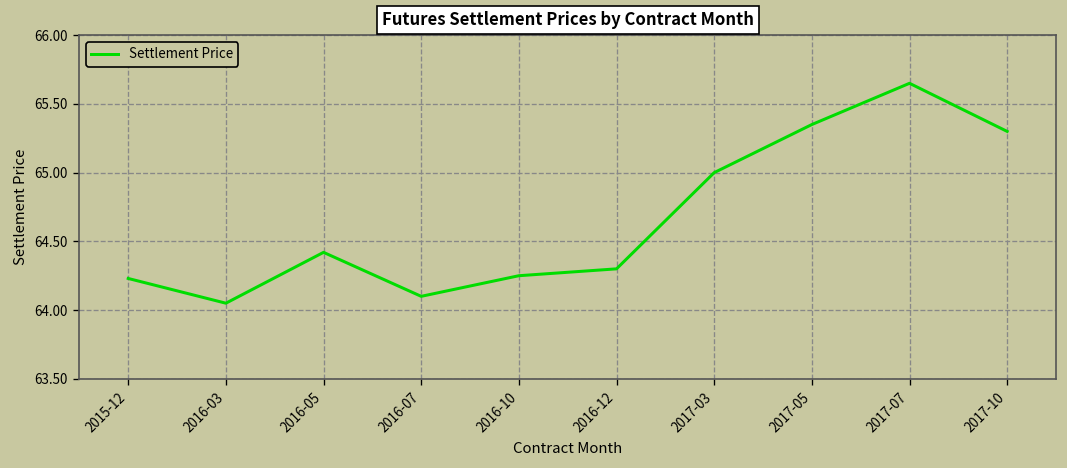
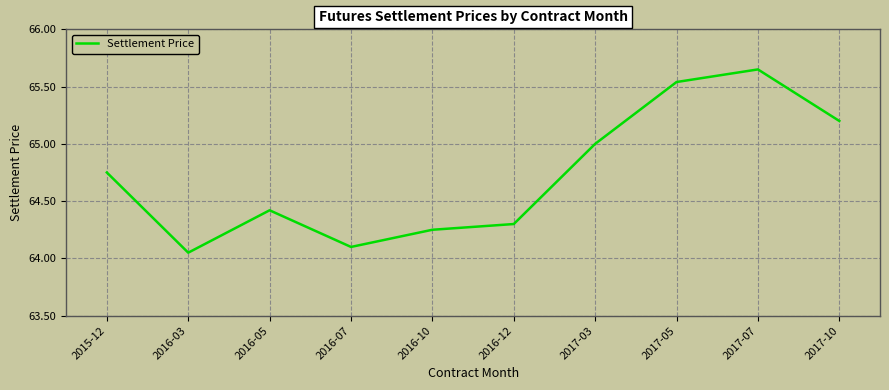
  {
-   "2015-12": 64.23,
+   "2015-12": 64.75,
    "2016-03": 64.05,
    "2016-05": 64.42,
    "2016-07": 64.10,
    "2016-10": 64.25,
    "2016-12": 64.30,
    "2017-03": 65.00,
-   "2017-05": 65.35,
+   "2017-05": 65.54,
    "2017-07": 65.65,
-   "2017-10": 65.3
+   "2017-10": 65.2
  }
